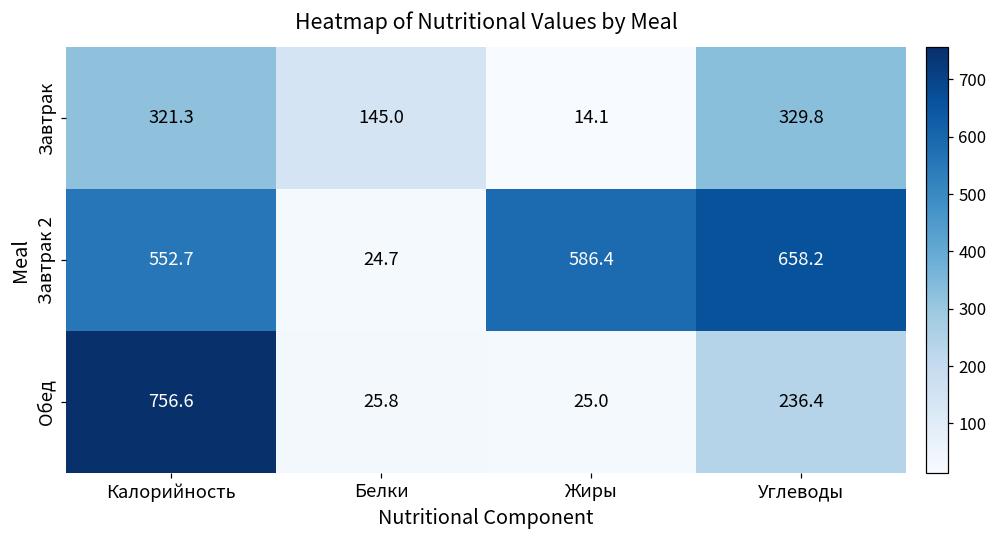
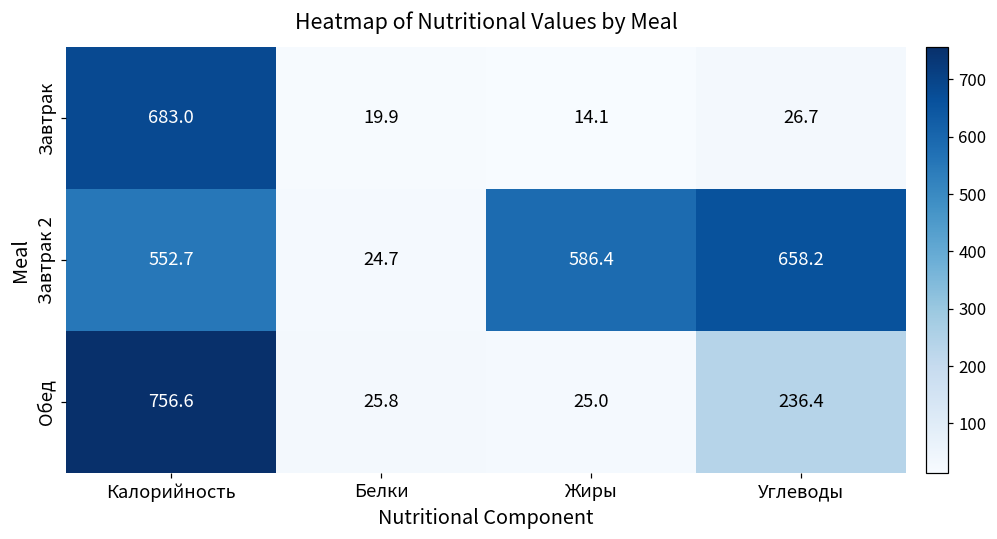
  {
    "Завтрак": {
-     "Калорийность": 321.3,
-     "Белки": 145.0,
+     "Калорийность": 683.0,
+     "Белки": 19.9,
      "Жиры": 14.1,
-     "Углеводы": 329.8
+     "Углеводы": 26.7
    },
    "Завтрак 2": {
      "Калорийность": 552.7,
      "Белки": 24.7,
      "Жиры": 586.4,
      "Углеводы": 658.2
    },
    "Обед": {
      "Калорийность": 756.6,
      "Белки": 25.8,
      "Жиры": 25.0,
      "Углеводы": 236.4
    }
  }
